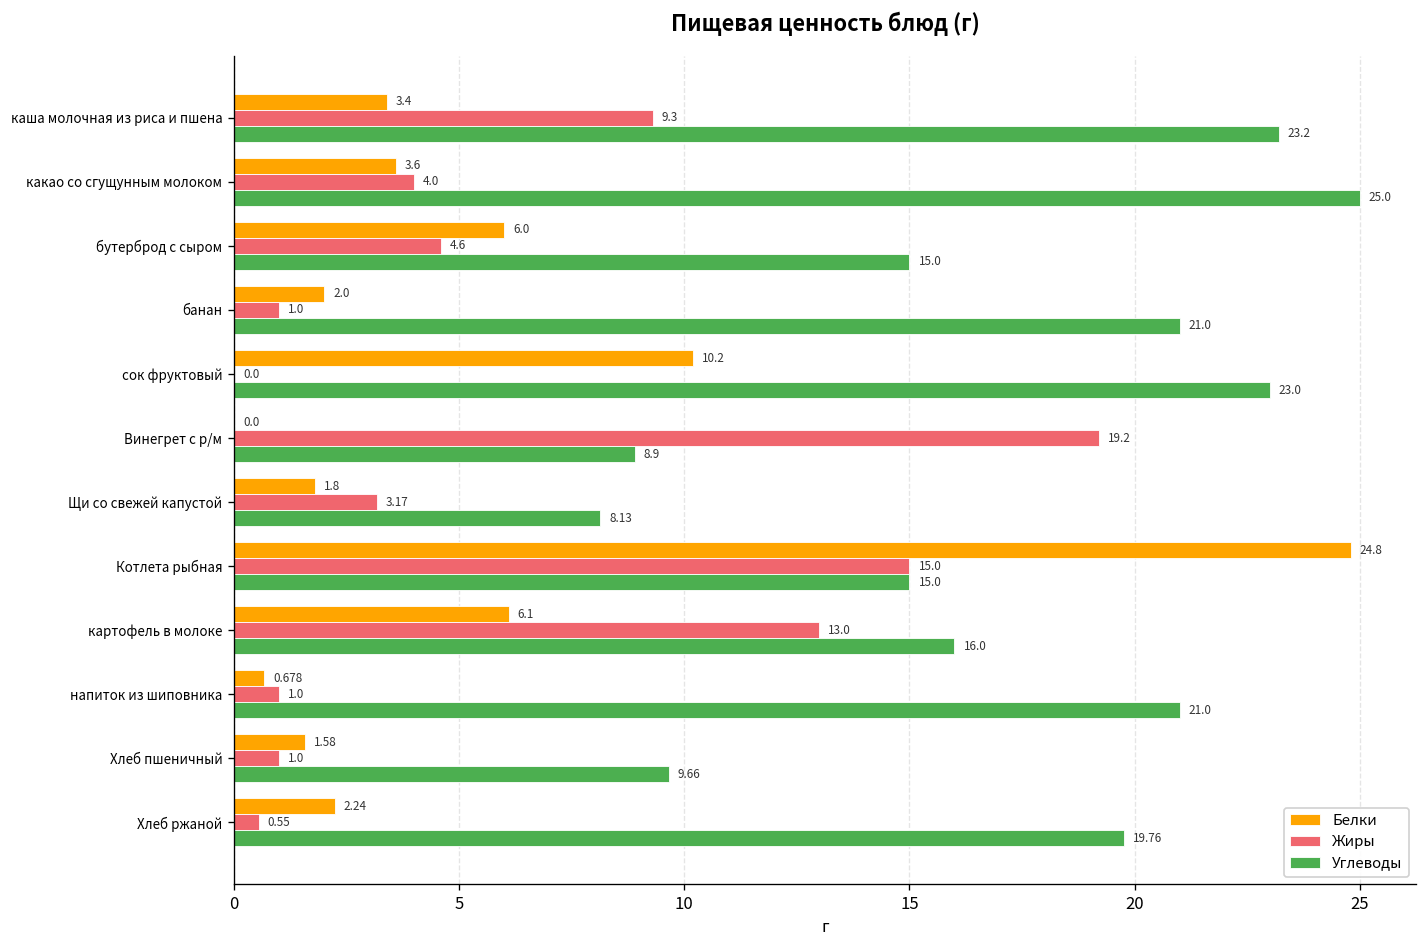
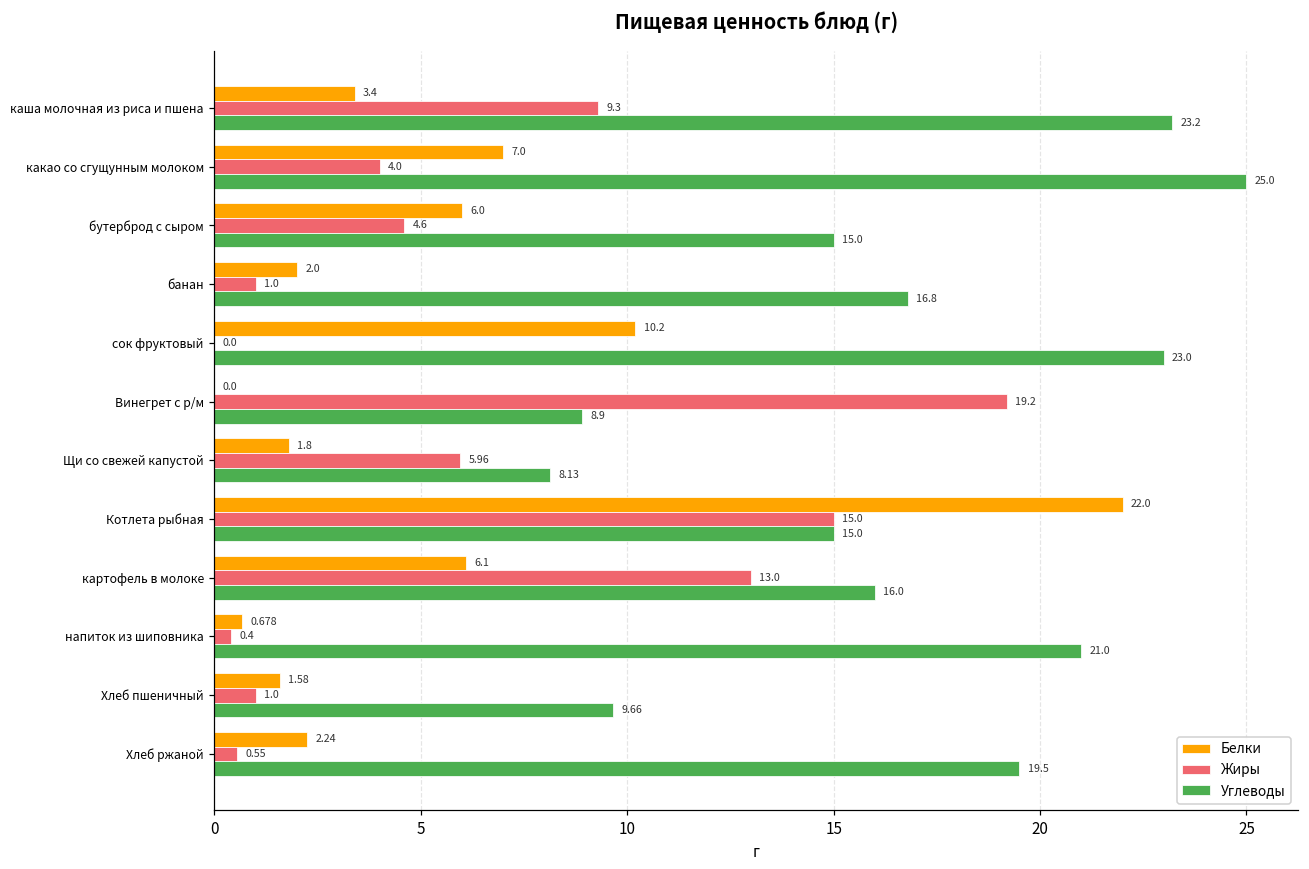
  {
    "Белки": {
      "каша молочная из риса и пшена": 3.4,
-     "какао со сгущунным молоком": 3.6,
+     "какао со сгущунным молоком": 7.0,
      "бутерброд с сыром": 6.0,
      "банан": 2.0,
      "сок фруктовый": 10.2,
      "Винегрет с р/м": 0.0,
      "Щи со свежей капустой": 1.8,
-     "Котлета рыбная": 24.8,
+     "Котлета рыбная": 22.0,
      "картофель в молоке": 6.1,
      "напиток из шиповника": 0.678,
      "Хлеб пшеничный": 1.58,
      "Хлеб ржаной": 2.24
    },
    "Жиры": {
      "каша молочная из риса и пшена": 9.3,
      "какао со сгущунным молоком": 4.0,
      "бутерброд с сыром": 4.6,
      "банан": 1.0,
      "сок фруктовый": 0.0,
      "Винегрет с р/м": 19.2,
-     "Щи со свежей капустой": 3.17,
+     "Щи со свежей капустой": 5.96,
      "Котлета рыбная": 15.0,
      "картофель в молоке": 13.0,
-     "напиток из шиповника": 1.0,
+     "напиток из шиповника": 0.4,
      "Хлеб пшеничный": 1.0,
      "Хлеб ржаной": 0.55
    },
    "Углеводы": {
      "каша молочная из риса и пшена": 23.2,
      "какао со сгущунным молоком": 25.0,
      "бутерброд с сыром": 15.0,
-     "банан": 21.0,
+     "банан": 16.8,
      "сок фруктовый": 23.0,
      "Винегрет с р/м": 8.9,
      "Щи со свежей капустой": 8.13,
      "Котлета рыбная": 15.0,
      "картофель в молоке": 16.0,
      "напиток из шиповника": 21.0,
      "Хлеб пшеничный": 9.66,
-     "Хлеб ржаной": 19.76
+     "Хлеб ржаной": 19.5
    }
  }
